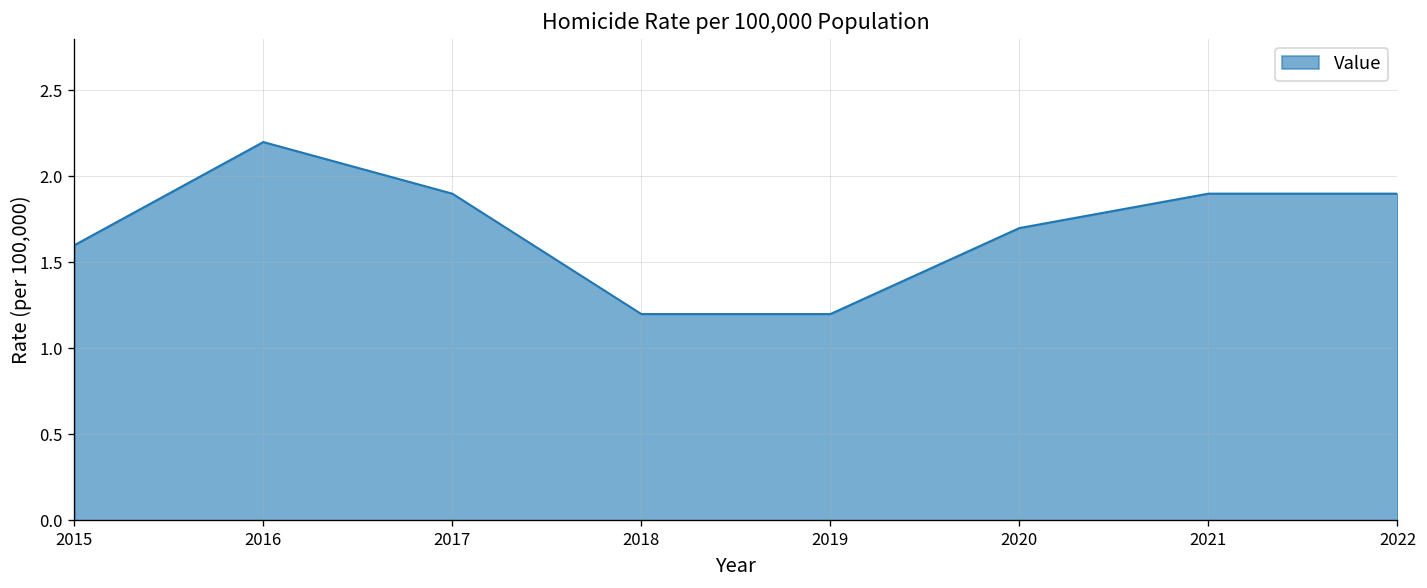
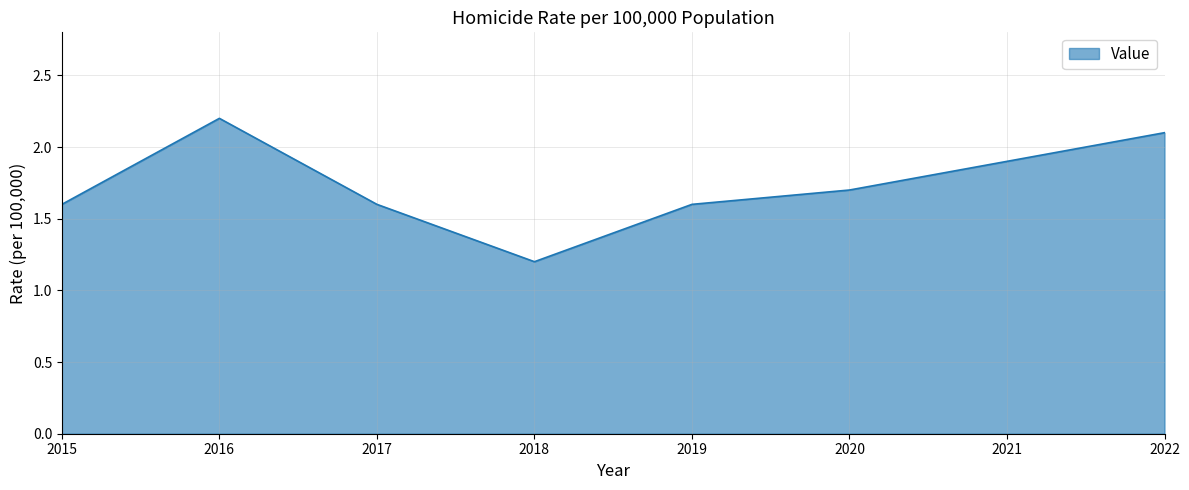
  {
    "2015": 1.6,
    "2016": 2.2,
-   "2017": 1.9,
+   "2017": 1.6,
    "2018": 1.2,
-   "2019": 1.2,
+   "2019": 1.6,
    "2020": 1.7,
    "2021": 1.9,
-   "2022": 1.9
+   "2022": 2.1
  }
